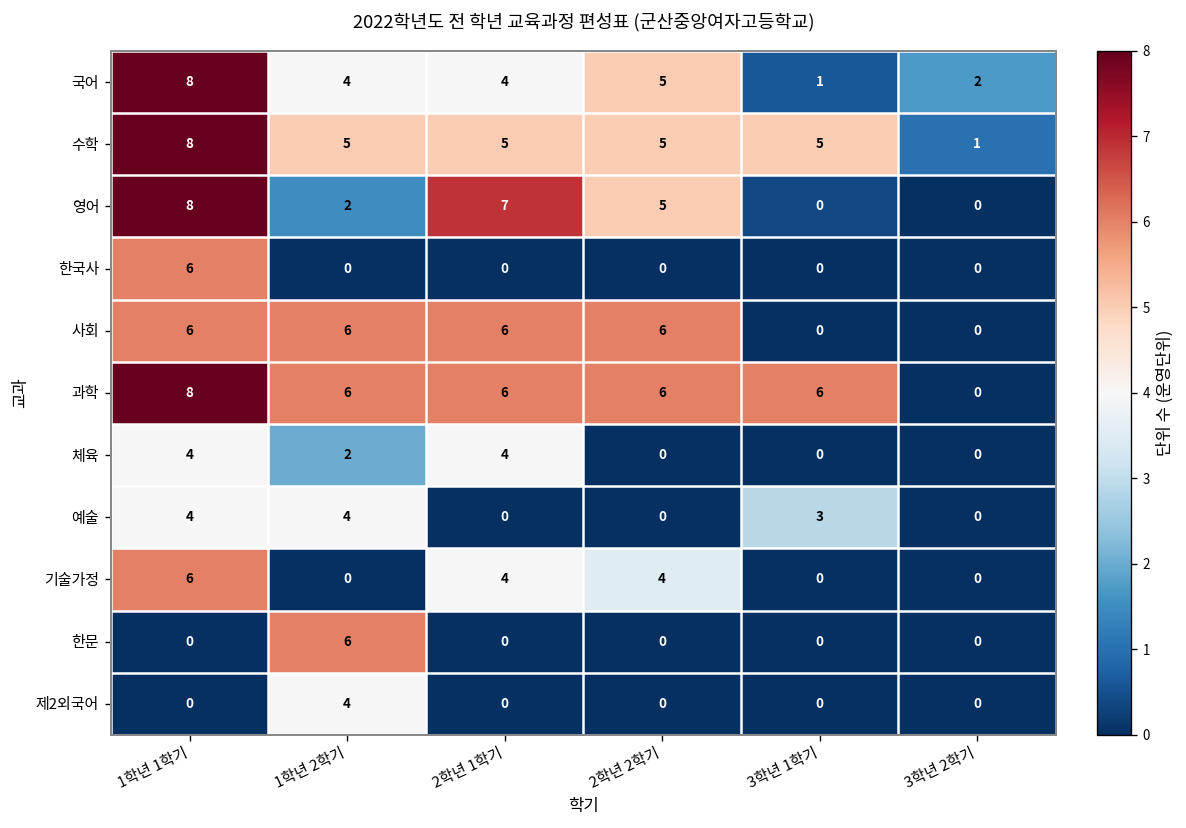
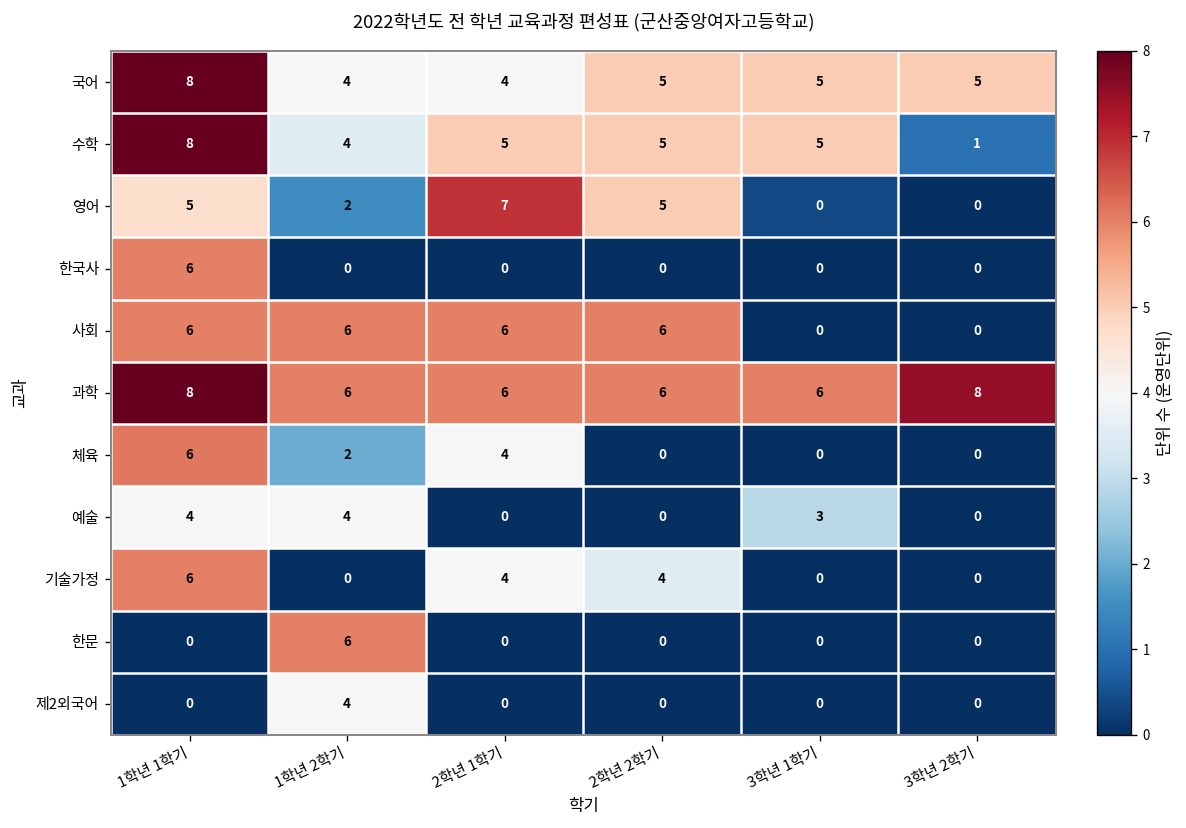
  {
    "국어": {
      "1학년 1학기": 8,
      "1학년 2학기": 4,
      "2학년 1학기": 4,
      "2학년 2학기": 5,
-     "3학년 1학기": 1,
-     "3학년 2학기": 2
+     "3학년 1학기": 5,
+     "3학년 2학기": 5
    },
    "수학": {
      "1학년 1학기": 8,
-     "1학년 2학기": 5,
+     "1학년 2학기": 4,
      "2학년 1학기": 5,
      "2학년 2학기": 5,
      "3학년 1학기": 5,
      "3학년 2학기": 1
    },
    "영어": {
-     "1학년 1학기": 8,
+     "1학년 1학기": 5,
      "1학년 2학기": 2,
      "2학년 1학기": 7,
      "2학년 2학기": 5,
      "3학년 1학기": 0,
      "3학년 2학기": 0
    },
    "한국사": {
      "1학년 1학기": 6,
      "1학년 2학기": 0,
      "2학년 1학기": 0,
      "2학년 2학기": 0,
      "3학년 1학기": 0,
      "3학년 2학기": 0
    },
    "사회": {
      "1학년 1학기": 6,
      "1학년 2학기": 6,
      "2학년 1학기": 6,
      "2학년 2학기": 6,
      "3학년 1학기": 0,
      "3학년 2학기": 0
    },
    "과학": {
      "1학년 1학기": 8,
      "1학년 2학기": 6,
      "2학년 1학기": 6,
      "2학년 2학기": 6,
      "3학년 1학기": 6,
-     "3학년 2학기": 0
+     "3학년 2학기": 8
    },
    "체육": {
-     "1학년 1학기": 4,
+     "1학년 1학기": 6,
      "1학년 2학기": 2,
      "2학년 1학기": 4,
      "2학년 2학기": 0,
      "3학년 1학기": 0,
      "3학년 2학기": 0
    },
    "예술": {
      "1학년 1학기": 4,
      "1학년 2학기": 4,
      "2학년 1학기": 0,
      "2학년 2학기": 0,
      "3학년 1학기": 3,
      "3학년 2학기": 0
    },
    "기술가정": {
      "1학년 1학기": 6,
      "1학년 2학기": 0,
      "2학년 1학기": 4,
      "2학년 2학기": 4,
      "3학년 1학기": 0,
      "3학년 2학기": 0
    },
    "한문": {
      "1학년 1학기": 0,
      "1학년 2학기": 6,
      "2학년 1학기": 0,
      "2학년 2학기": 0,
      "3학년 1학기": 0,
      "3학년 2학기": 0
    },
    "제2외국어": {
      "1학년 1학기": 0,
      "1학년 2학기": 4,
      "2학년 1학기": 0,
      "2학년 2학기": 0,
      "3학년 1학기": 0,
      "3학년 2학기": 0
    }
  }
